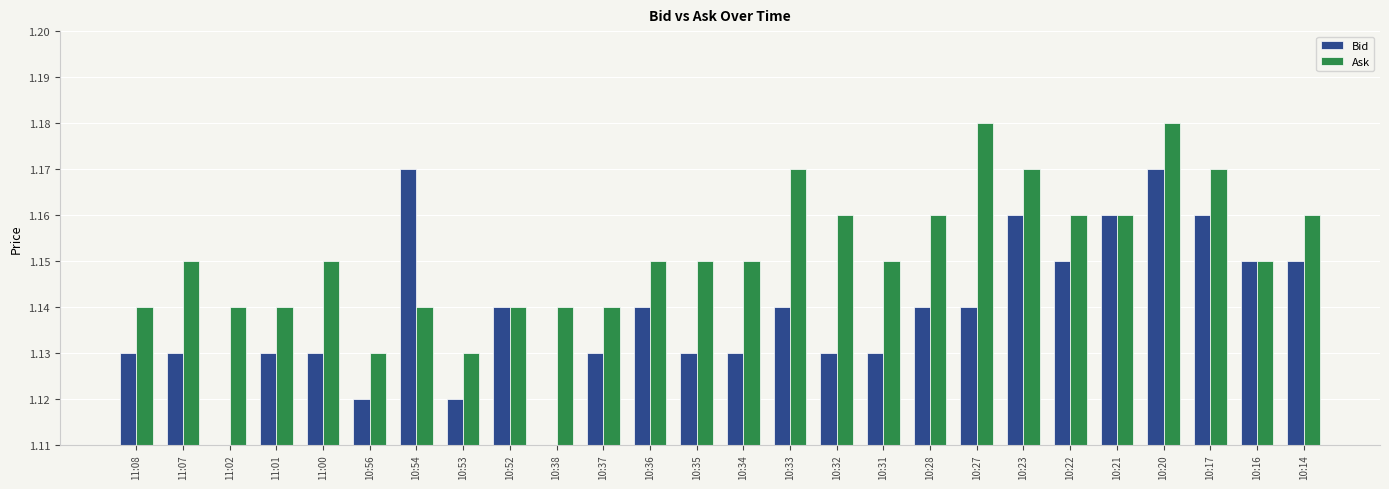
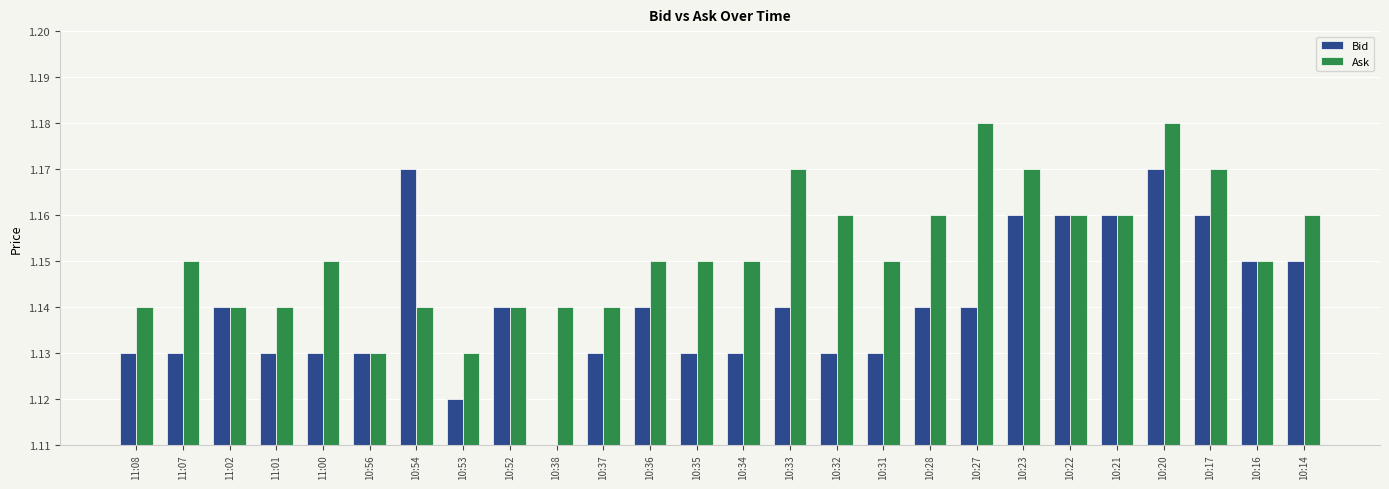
  {
    "Bid": {
      "11:08": 1.13,
      "11:07": 1.13,
-     "11:02": 1.11,
+     "11:02": 1.14,
      "11:01": 1.13,
      "11:00": 1.13,
-     "10:56": 1.12,
+     "10:56": 1.13,
      "10:54": 1.17,
      "10:53": 1.12,
      "10:52": 1.14,
      "10:38": 1.11,
      "10:37": 1.13,
      "10:36": 1.14,
      "10:35": 1.13,
      "10:34": 1.13,
      "10:33": 1.14,
      "10:32": 1.13,
      "10:31": 1.13,
      "10:28": 1.14,
      "10:27": 1.14,
      "10:23": 1.16,
-     "10:22": 1.15,
+     "10:22": 1.16,
      "10:21": 1.16,
      "10:20": 1.17,
      "10:17": 1.16,
      "10:16": 1.15,
      "10:14": 1.15
    },
    "Ask": {
      "11:08": 1.14,
      "11:07": 1.15,
      "11:02": 1.14,
      "11:01": 1.14,
      "11:00": 1.15,
      "10:56": 1.13,
      "10:54": 1.14,
      "10:53": 1.13,
      "10:52": 1.14,
      "10:38": 1.14,
      "10:37": 1.14,
      "10:36": 1.15,
      "10:35": 1.15,
      "10:34": 1.15,
      "10:33": 1.17,
      "10:32": 1.16,
      "10:31": 1.15,
      "10:28": 1.16,
      "10:27": 1.18,
      "10:23": 1.17,
      "10:22": 1.16,
      "10:21": 1.16,
      "10:20": 1.18,
      "10:17": 1.17,
      "10:16": 1.15,
      "10:14": 1.16
    }
  }
